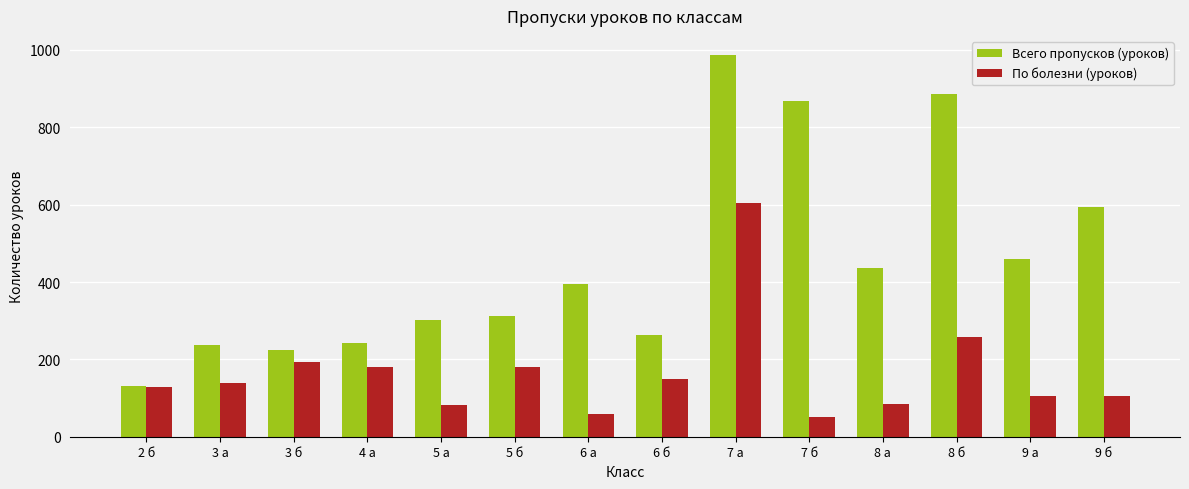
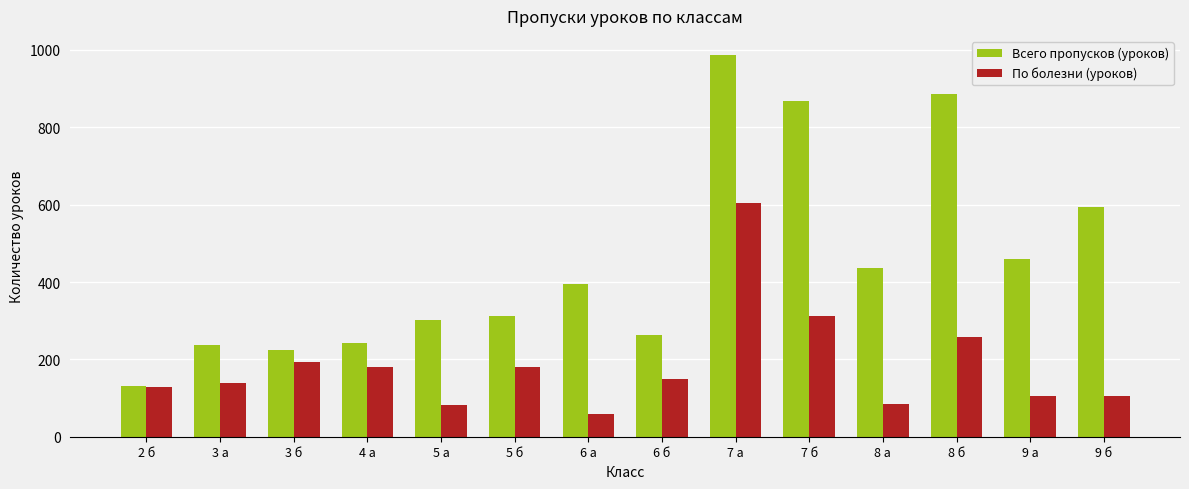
  {
    "Всего пропусков (уроков)": {
      "2 б": 130,
      "3 а": 240,
      "3 б": 220,
      "4 а": 240,
      "5 а": 300,
      "5 б": 310,
      "6 а": 400,
      "6 б": 260,
      "7 а": 990,
      "7 б": 870,
      "8 а": 440,
      "8 б": 890,
      "9 а": 460,
      "9 б": 600
    },
    "По болезни (уроков)": {
      "2 б": 130,
      "3 а": 140,
      "3 б": 190,
      "4 а": 180,
      "5 а": 80,
      "5 б": 180,
      "6 а": 60,
      "6 б": 150,
      "7 а": 600,
-     "7 б": 50,
+     "7 б": 310,
      "8 а": 90,
      "8 б": 260,
      "9 а": 100,
      "9 б": 110
    }
  }
